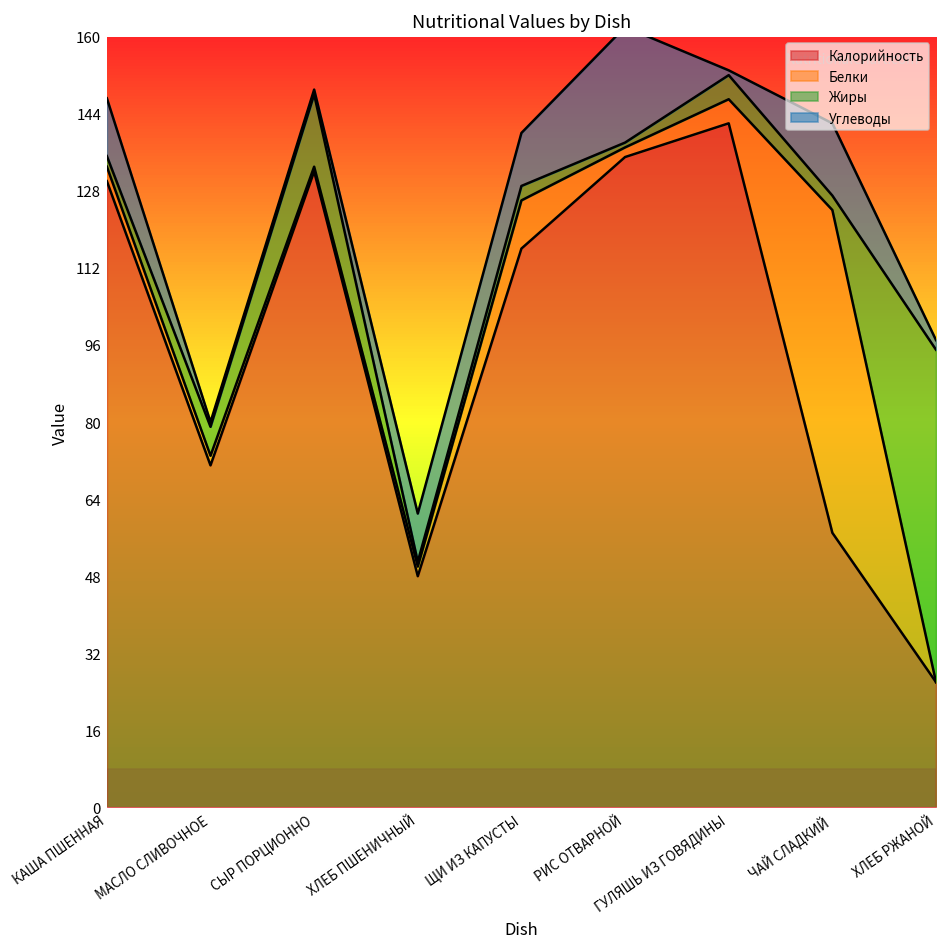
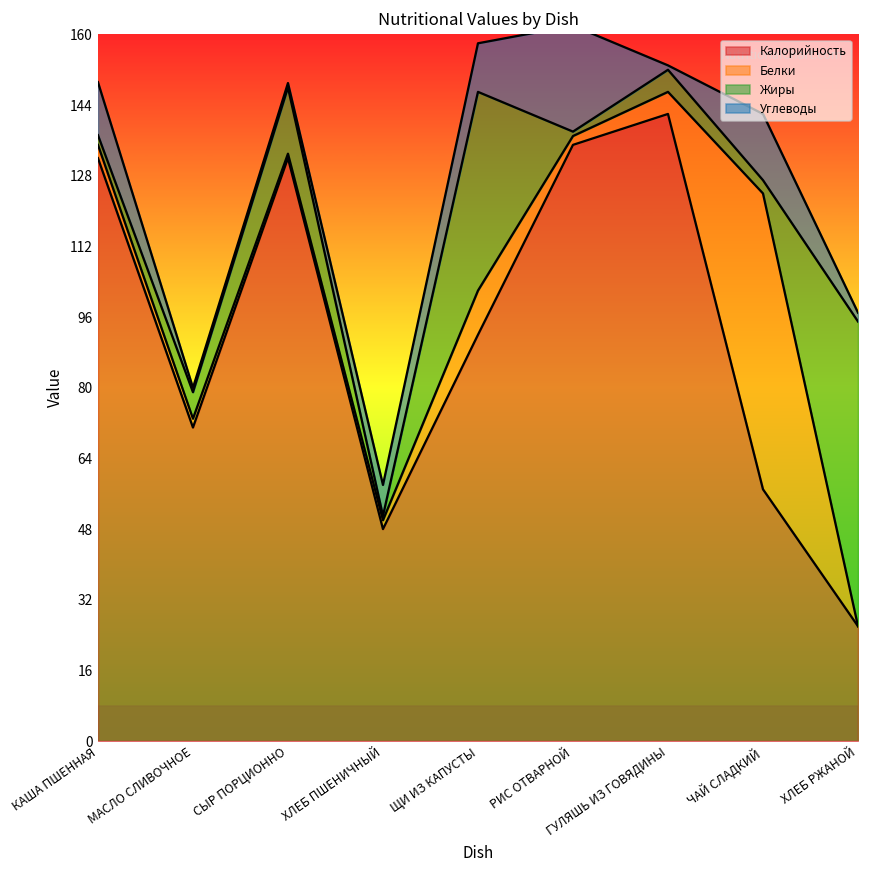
  {
    "Калорийность": {
-     "КАША ПШЕННАЯ": 130,
+     "КАША ПШЕННАЯ": 132,
      "МАСЛО СЛИВОЧНОЕ": 71,
      "СЫР ПОРЦИОННО": 132,
      "ХЛЕБ ПШЕНИЧНЫЙ": 48,
-     "ЩИ ИЗ КАПУСТЫ": 116,
+     "ЩИ ИЗ КАПУСТЫ": 92,
      "РИС ОТВАРНОЙ": 135,
      "ГУЛЯШЬ ИЗ ГОВЯДИНЫ": 142,
      "ЧАЙ СЛАДКИЙ": 57
    },
    "Белки": {
      "КАША ПШЕННАЯ": 3,
      "МАСЛО СЛИВОЧНОЕ": 2,
      "СЫР ПОРЦИОННО": 1,
      "ХЛЕБ ПШЕНИЧНЫЙ": 2,
      "ЩИ ИЗ КАПУСТЫ": 10,
      "РИС ОТВАРНОЙ": 2,
      "ГУЛЯШЬ ИЗ ГОВЯДИНЫ": 5,
      "ЧАЙ СЛАДКИЙ": 67
    },
    "Жиры": {
      "КАША ПШЕННАЯ": 2,
      "МАСЛО СЛИВОЧНОЕ": 6,
      "СЫР ПОРЦИОННО": 15,
      "ХЛЕБ ПШЕНИЧНЫЙ": 1,
-     "ЩИ ИЗ КАПУСТЫ": 3,
+     "ЩИ ИЗ КАПУСТЫ": 45,
      "РИС ОТВАРНОЙ": 1,
      "ГУЛЯШЬ ИЗ ГОВЯДИНЫ": 5,
      "ЧАЙ СЛАДКИЙ": 3,
      "ХЛЕБ РЖАНОЙ": 69
    },
    "Углеводы": {
      "КАША ПШЕННАЯ": 12,
      "МАСЛО СЛИВОЧНОЕ": 1,
      "СЫР ПОРЦИОННО": 1,
-     "ХЛЕБ ПШЕНИЧНЫЙ": 10,
+     "ХЛЕБ ПШЕНИЧНЫЙ": 7,
      "ЩИ ИЗ КАПУСТЫ": 11,
      "ГУЛЯШЬ ИЗ ГОВЯДИНЫ": 1,
      "ЧАЙ СЛАДКИЙ": 15,
      "ХЛЕБ РЖАНОЙ": 2
    }
  }
